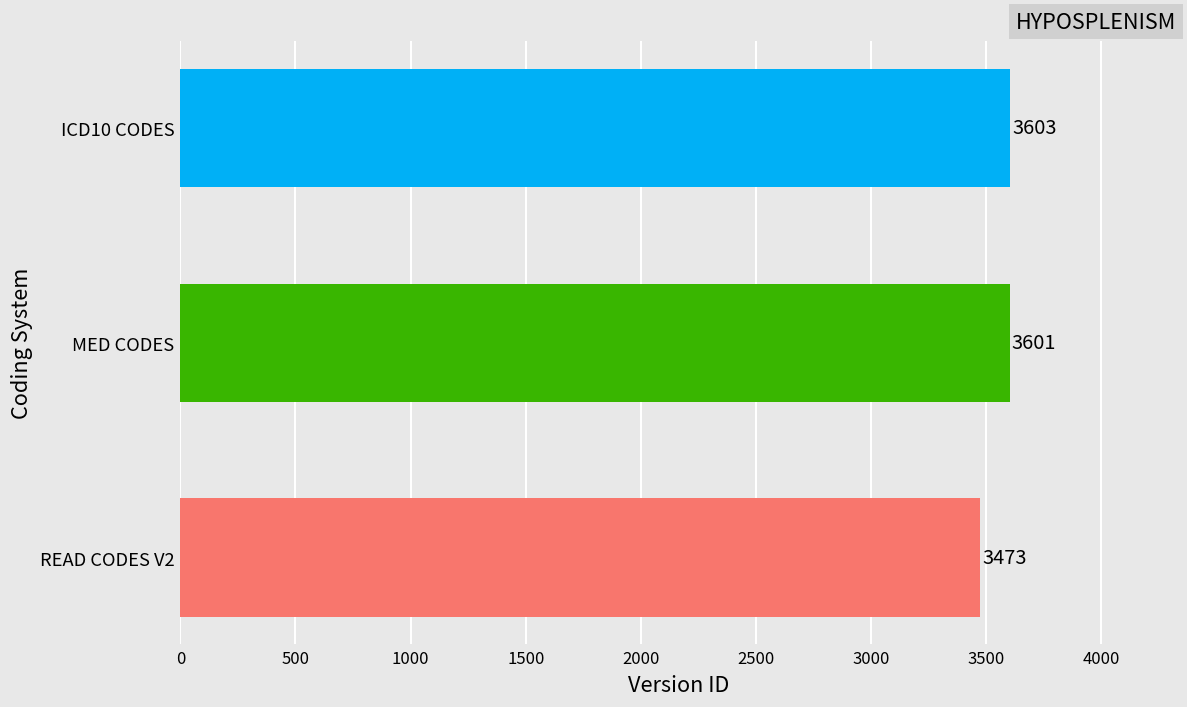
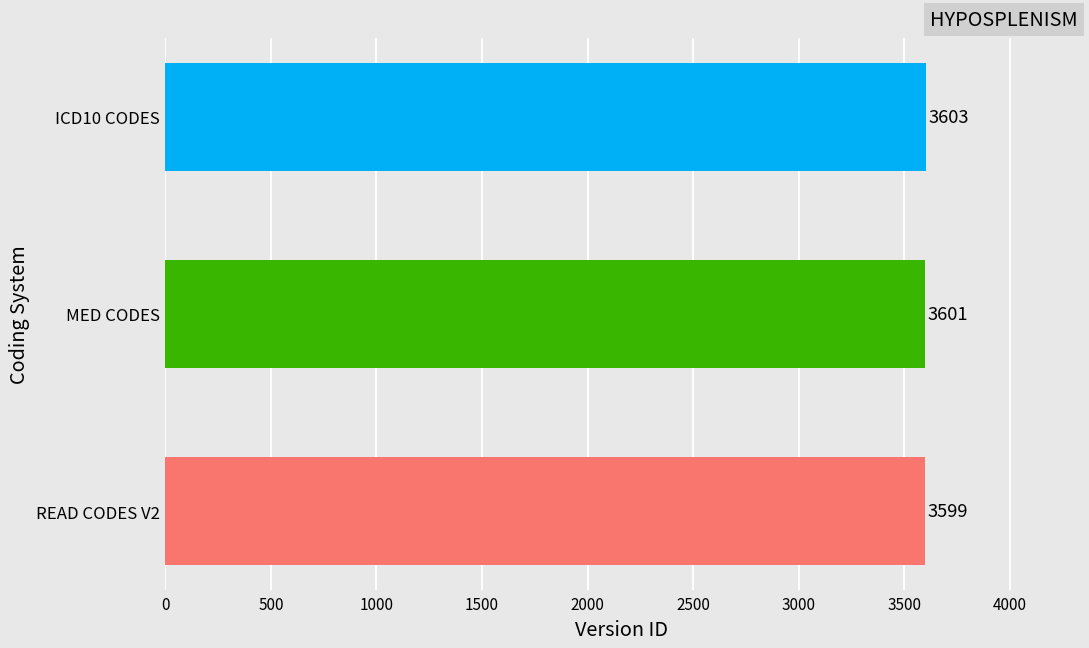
  {
    "ICD10 CODES": 3603,
    "MED CODES": 3601,
-   "READ CODES V2": 3473
+   "READ CODES V2": 3599
  }
